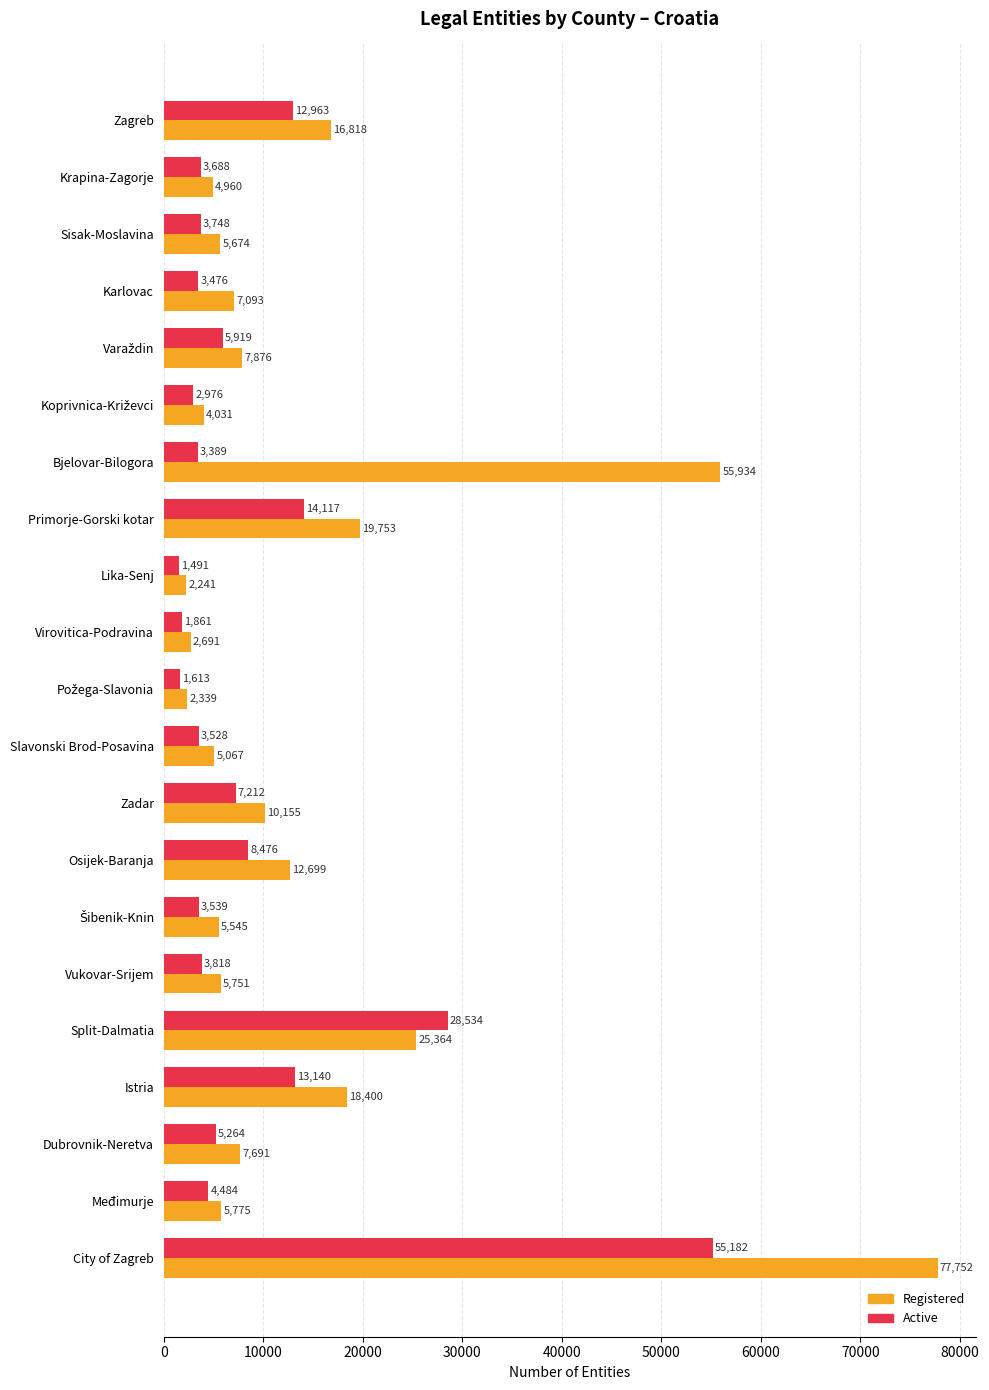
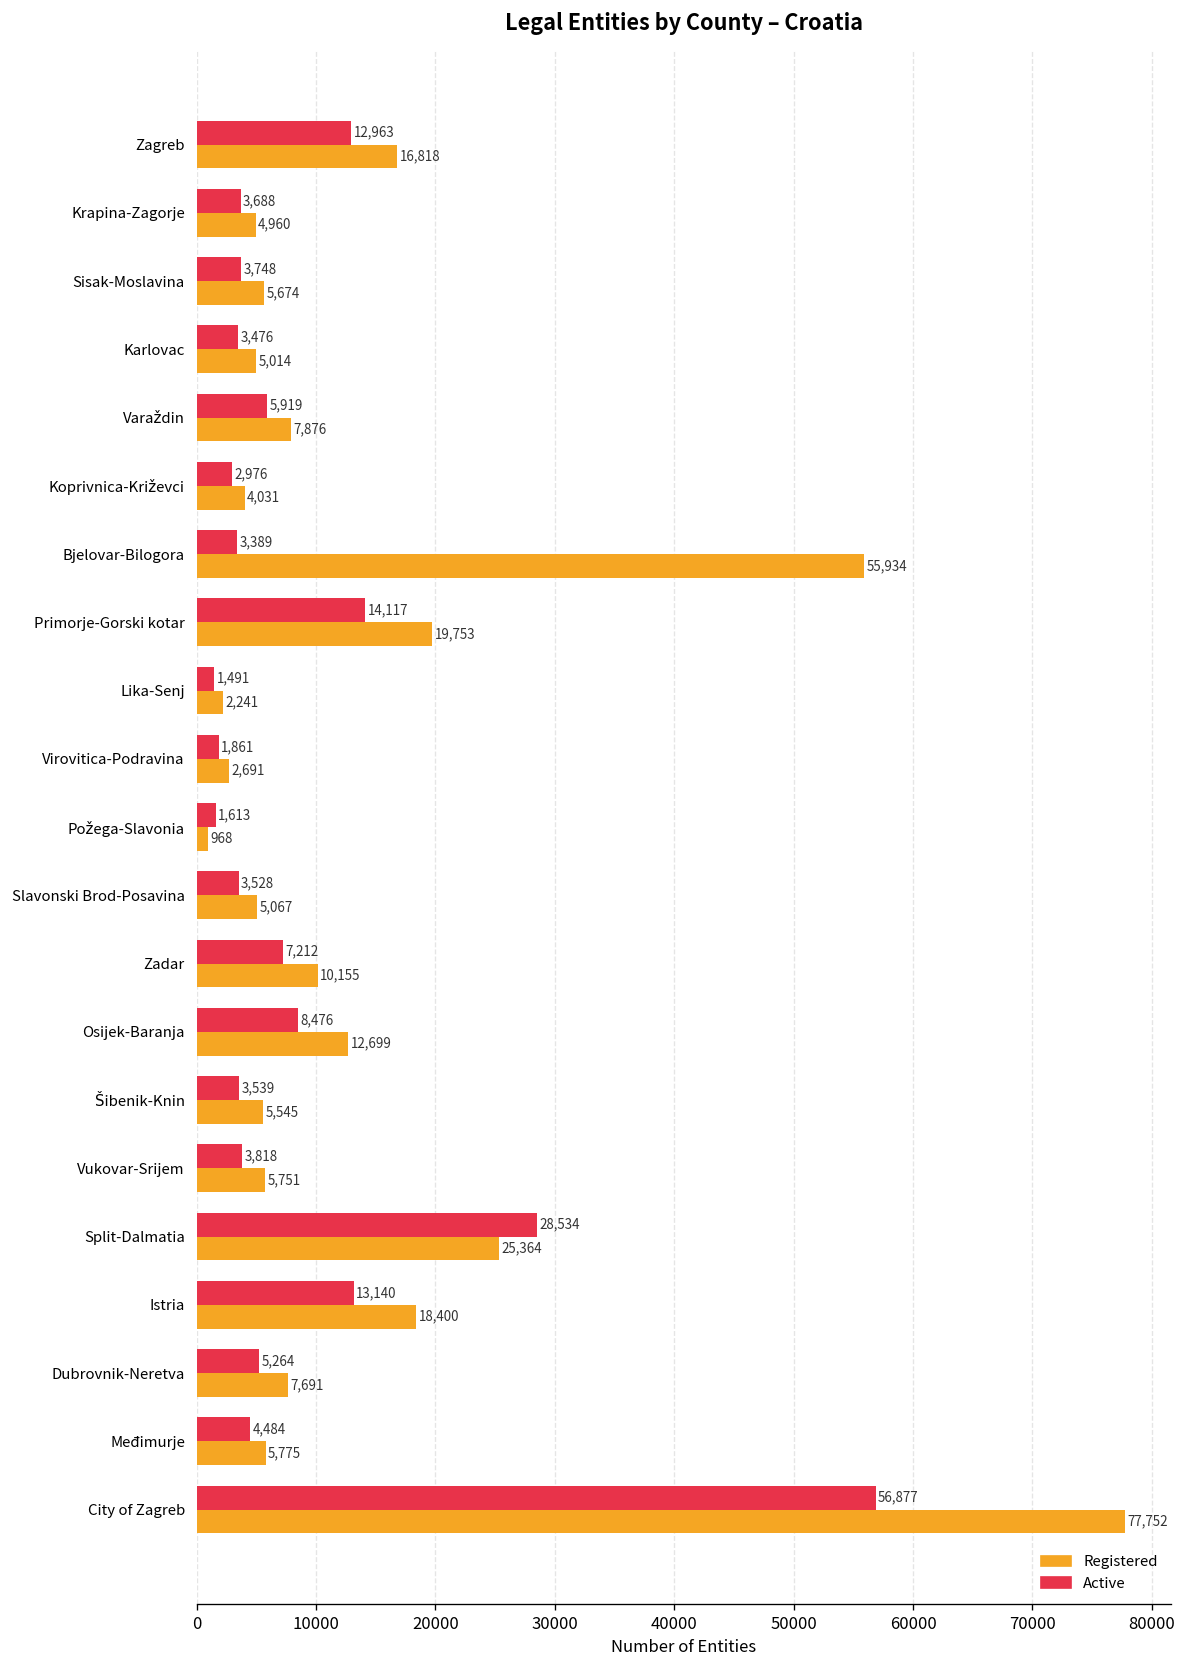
  {
    "Registered": {
      "Zagreb": "16,818",
      "Krapina-Zagorje": "4,960",
      "Sisak-Moslavina": "5,674",
-     "Karlovac": "7,093",
+     "Karlovac": "5,014",
      "Varaždin": "7,876",
      "Koprivnica-Križevci": "4,031",
      "Bjelovar-Bilogora": "55,934",
      "Primorje-Gorski kotar": "19,753",
      "Lika-Senj": "2,241",
      "Virovitica-Podravina": "2,691",
-     "Požega-Slavonia": "2,339",
+     "Požega-Slavonia": "968",
      "Slavonski Brod-Posavina": "5,067",
      "Zadar": "10,155",
      "Osijek-Baranja": "12,699",
      "Šibenik-Knin": "5,545",
      "Vukovar-Srijem": "5,751",
      "Split-Dalmatia": "25,364",
      "Istria": "18,400",
      "Dubrovnik-Neretva": "7,691",
      "Međimurje": "5,775",
      "City of Zagreb": "77,752"
    },
    "Active": {
      "Zagreb": "12,963",
      "Krapina-Zagorje": "3,688",
      "Sisak-Moslavina": "3,748",
      "Karlovac": "3,476",
      "Varaždin": "5,919",
      "Koprivnica-Križevci": "2,976",
      "Bjelovar-Bilogora": "3,389",
      "Primorje-Gorski kotar": "14,117",
      "Lika-Senj": "1,491",
      "Virovitica-Podravina": "1,861",
      "Požega-Slavonia": "1,613",
      "Slavonski Brod-Posavina": "3,528",
      "Zadar": "7,212",
      "Osijek-Baranja": "8,476",
      "Šibenik-Knin": "3,539",
      "Vukovar-Srijem": "3,818",
      "Split-Dalmatia": "28,534",
      "Istria": "13,140",
      "Dubrovnik-Neretva": "5,264",
      "Međimurje": "4,484",
-     "City of Zagreb": "55,182"
+     "City of Zagreb": "56,877"
    }
  }
